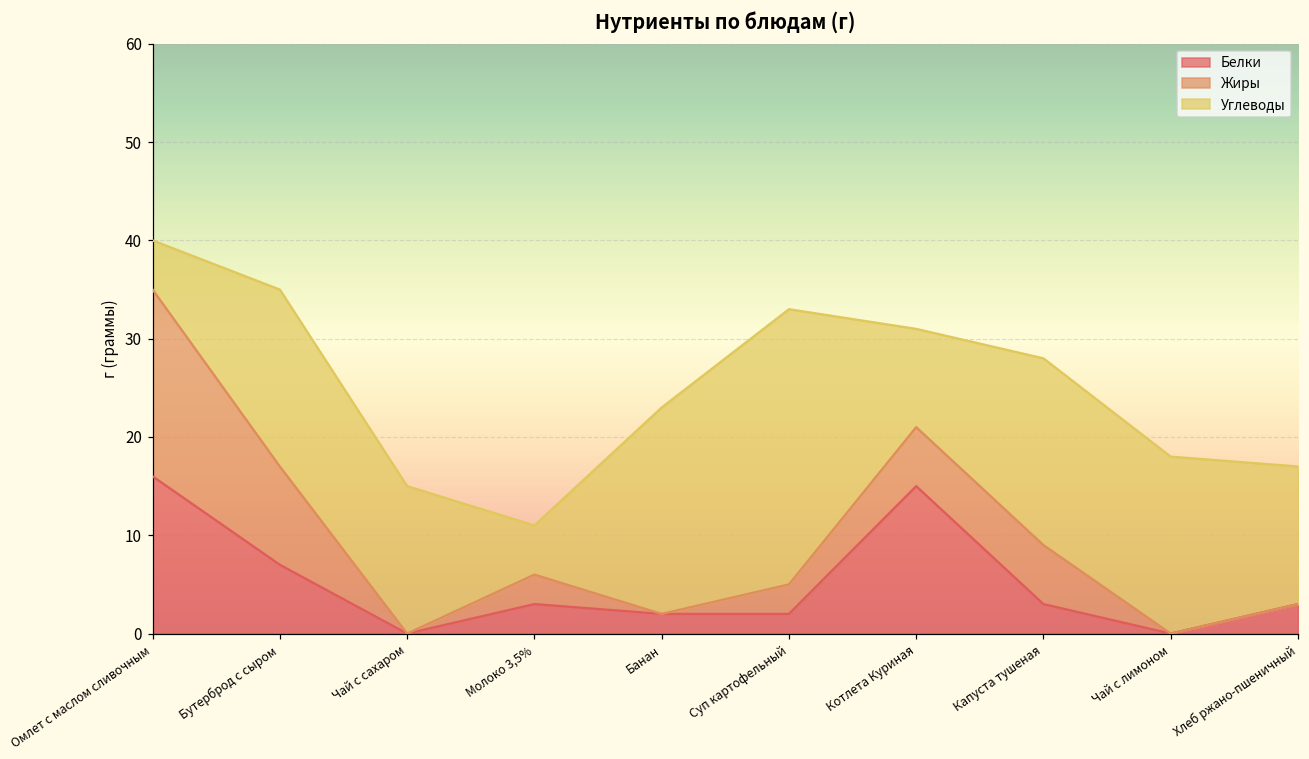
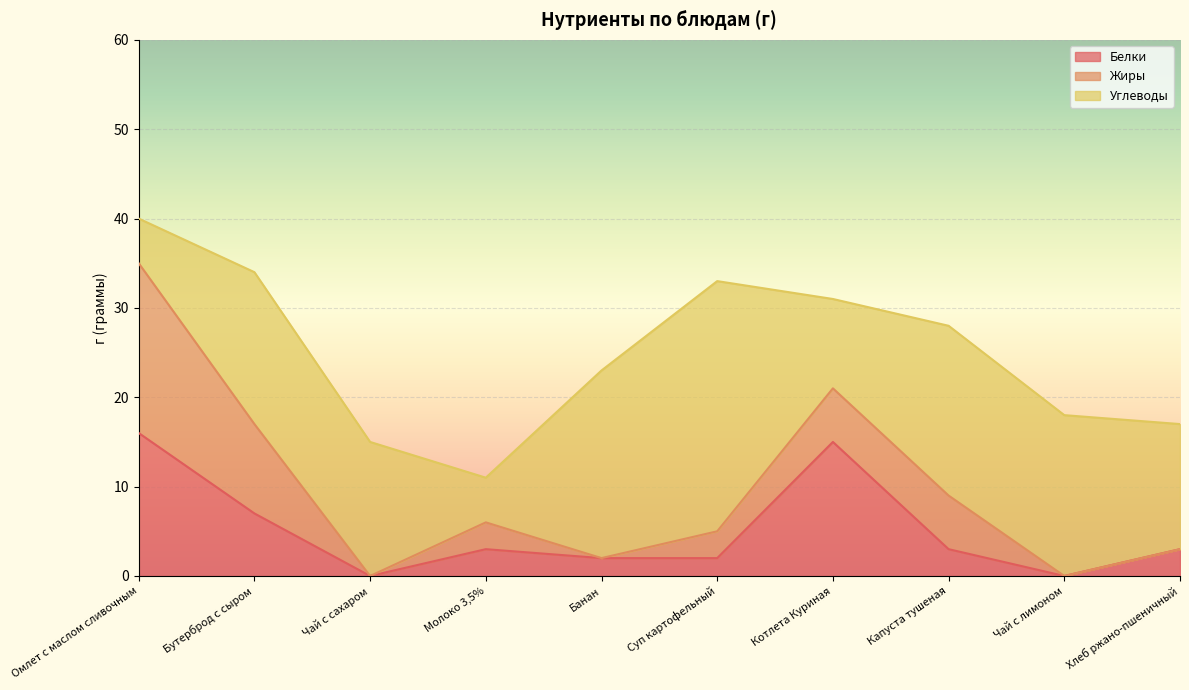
  {
    "Углеводы": {
      "Омлет с маслом сливочным": 5,
-     "Бутерброд с сыром": 18,
+     "Бутерброд с сыром": 17,
      "Чай с сахаром": 15,
      "Молоко 3,5%": 5,
      "Банан": 21,
      "Суп картофельный": 28,
      "Котлета Куриная": 10,
      "Капуста тушеная": 19,
      "Чай с лимоном": 18,
      "Хлеб ржано-пшеничный": 14
    }
  }
